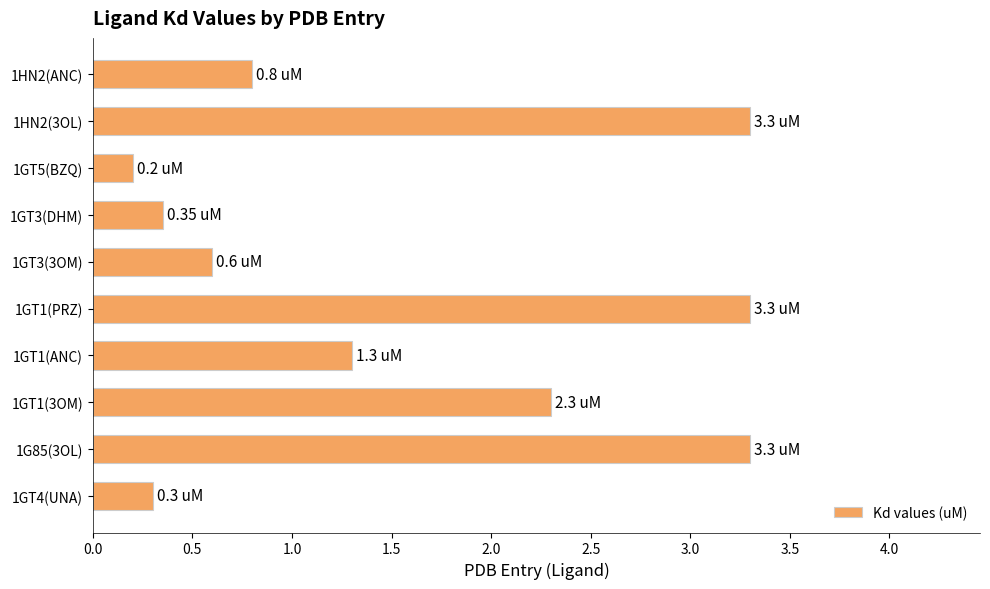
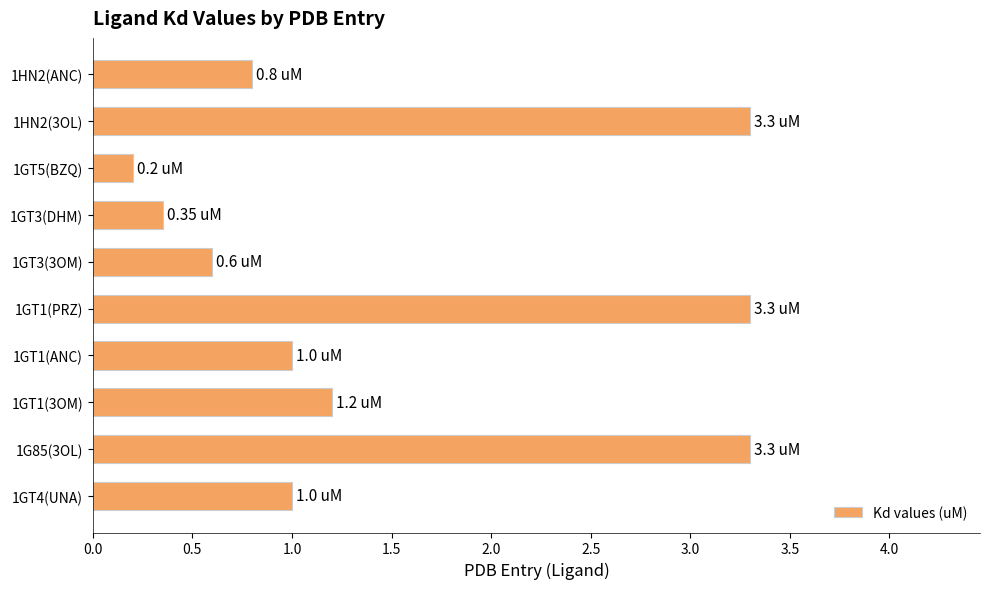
  {
    "1HN2(ANC)": 0.8,
    "1HN2(3OL)": 3.3,
    "1GT5(BZQ)": 0.2,
    "1GT3(DHM)": 0.35,
    "1GT3(3OM)": 0.6,
    "1GT1(PRZ)": 3.3,
-   "1GT1(ANC)": 1.3,
-   "1GT1(3OM)": 2.3,
+   "1GT1(ANC)": 1.0,
+   "1GT1(3OM)": 1.2,
    "1G85(3OL)": 3.3,
-   "1GT4(UNA)": 0.3
+   "1GT4(UNA)": 1.0
  }
